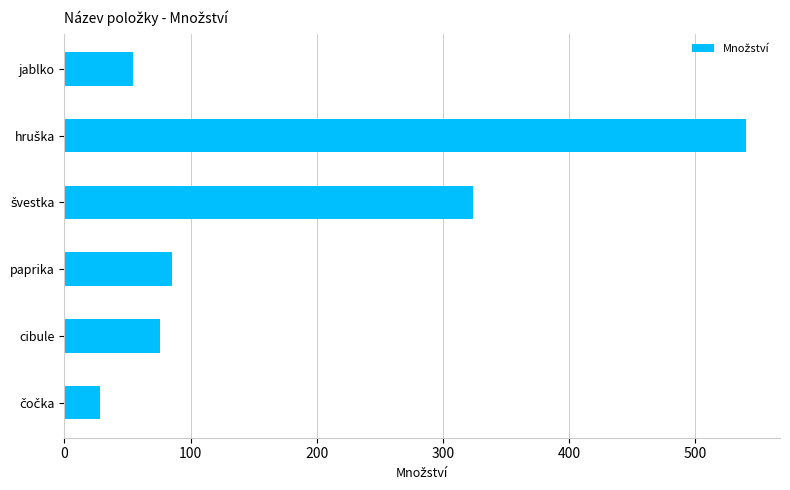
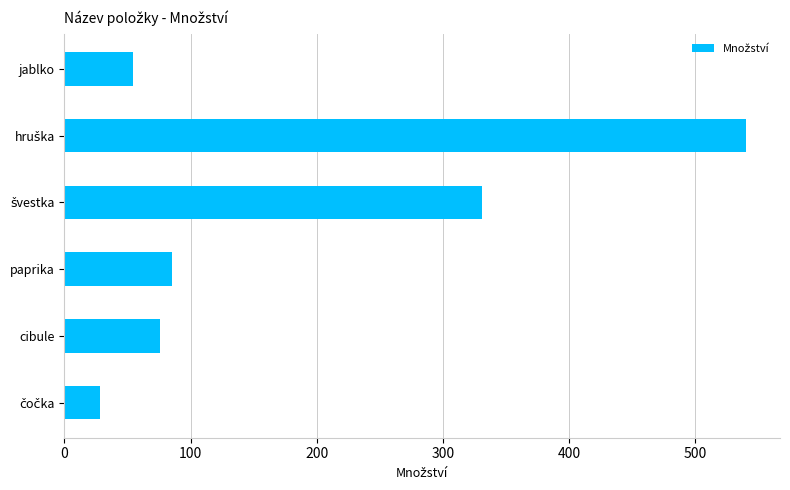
  {
    "jablko": 54,
    "hruška": 540,
-   "švestka": 324,
+   "švestka": 331,
    "paprika": 85,
    "cibule": 76,
    "čočka": 28
  }
